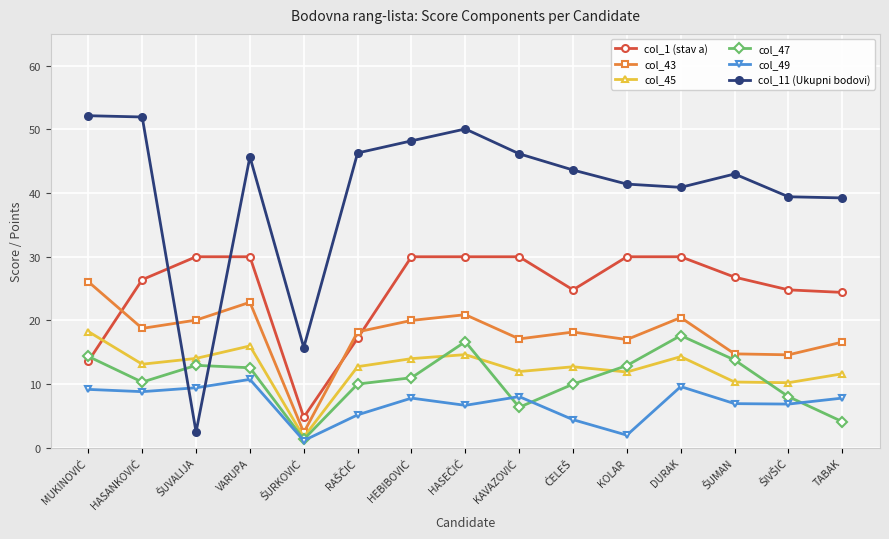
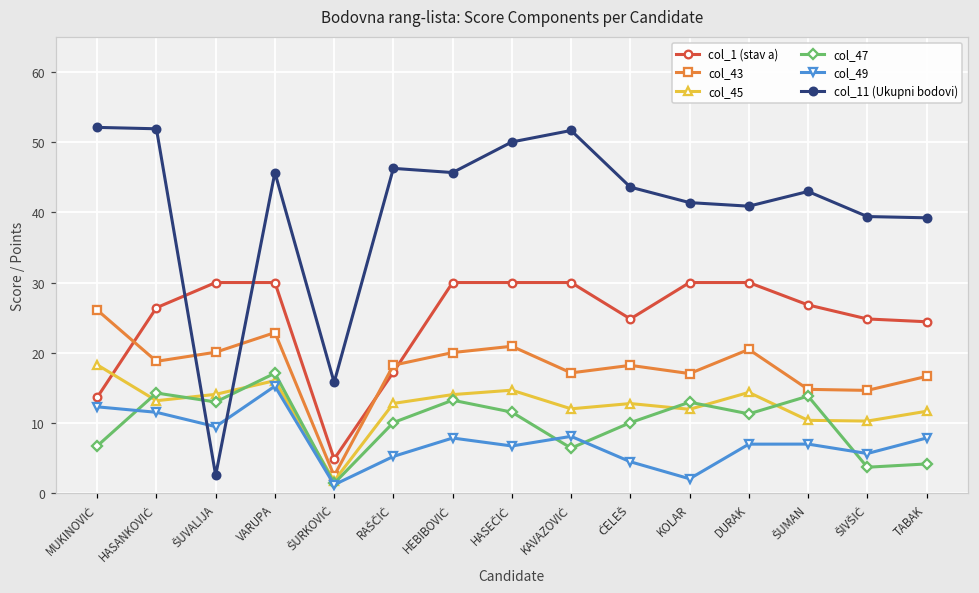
  {
    "col_45": {
      "MUKINOVIĆ": 18,
      "HASANKOVIĆ": 13,
      "ŠUVALIJA": 14,
      "VARUPA": 16,
      "RAŠČIĆ": 13,
      "HEBIBOVIĆ": 14,
      "HASEČIĆ": 15,
      "KAVAZOVIĆ": 12,
      "ĆELEŠ": 13,
      "KOLAR": 12,
      "DURAK": 14,
      "ŠUMAN": 10,
      "ŠIVŠIĆ": 10,
      "TABAK": 12
    },
    "col_47": {
-     "MUKINOVIĆ": 14,
-     "HASANKOVIĆ": 10,
+     "MUKINOVIĆ": 7,
+     "HASANKOVIĆ": 14,
      "ŠUVALIJA": 13,
-     "VARUPA": 13,
+     "VARUPA": 17,
      "RAŠČIĆ": 10,
-     "HEBIBOVIĆ": 11,
-     "HASEČIĆ": 17,
+     "HEBIBOVIĆ": 13,
+     "HASEČIĆ": 11,
      "KAVAZOVIĆ": 6,
      "ĆELEŠ": 10,
      "KOLAR": 13,
-     "DURAK": 18,
+     "DURAK": 11,
      "ŠUMAN": 14,
-     "ŠIVŠIĆ": 8,
+     "ŠIVŠIĆ": 4,
      "TABAK": 4
    },
    "col_49": {
-     "MUKINOVIĆ": 9,
-     "HASANKOVIĆ": 9,
+     "MUKINOVIĆ": 12,
+     "HASANKOVIĆ": 11,
      "ŠUVALIJA": 9,
-     "VARUPA": 11,
+     "VARUPA": 15,
      "RAŠČIĆ": 5,
      "HEBIBOVIĆ": 8,
      "HASEČIĆ": 7,
      "KAVAZOVIĆ": 8,
      "ĆELEŠ": 4,
      "KOLAR": 2,
-     "DURAK": 10,
+     "DURAK": 7,
      "ŠUMAN": 7,
-     "ŠIVŠIĆ": 7,
+     "ŠIVŠIĆ": 6,
      "TABAK": 8
    },
    "col_11 (Ukupni bodovi)": {
      "MUKINOVIĆ": 52,
      "HASANKOVIĆ": 52,
      "ŠUVALIJA": 2,
      "VARUPA": 46,
      "ŠURKOVIĆ": 16,
      "RAŠČIĆ": 46,
-     "HEBIBOVIĆ": 48,
+     "HEBIBOVIĆ": 46,
      "HASEČIĆ": 50,
-     "KAVAZOVIĆ": 46,
+     "KAVAZOVIĆ": 52,
      "ĆELEŠ": 44,
      "KOLAR": 41,
      "DURAK": 41,
      "ŠUMAN": 43,
      "ŠIVŠIĆ": 39,
      "TABAK": 39
    }
  }
